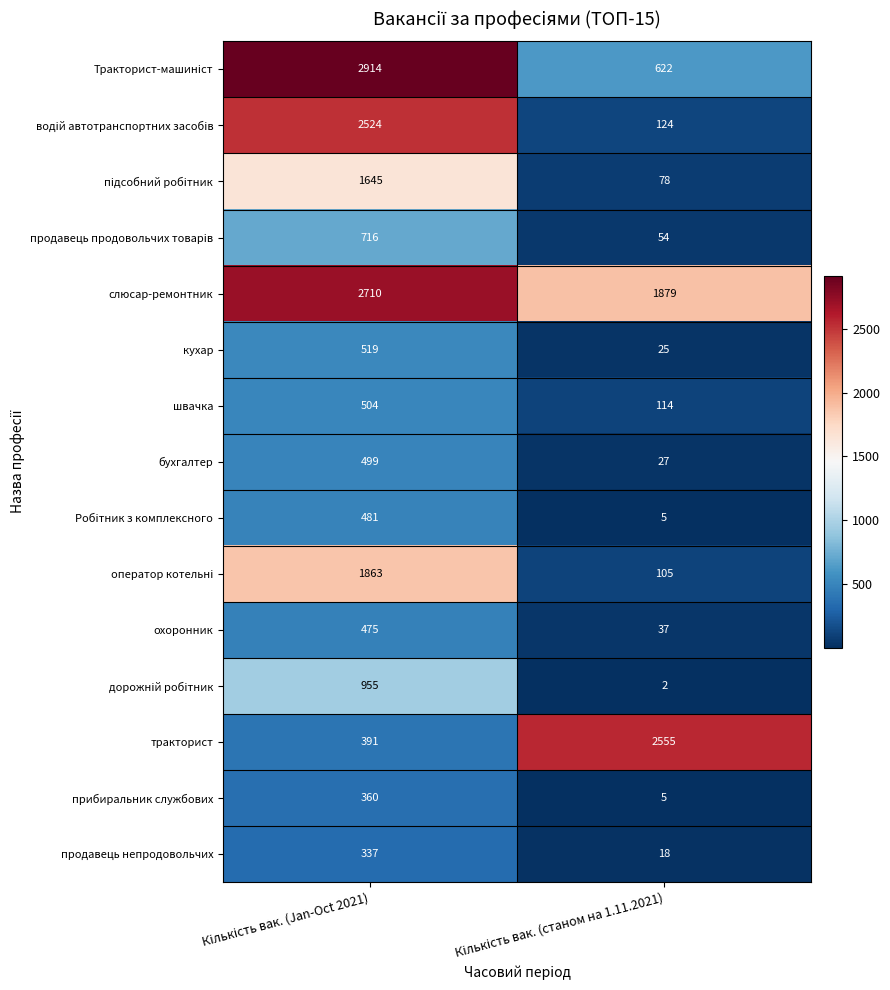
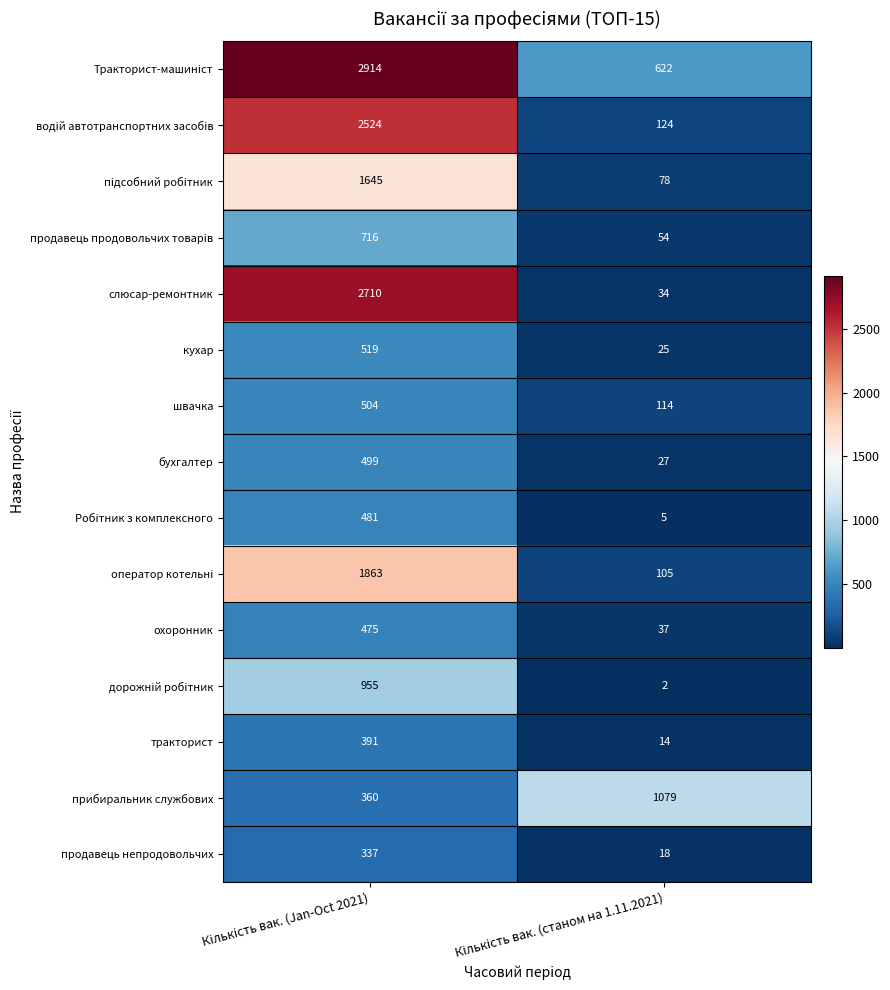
  {
    "Тракторист-машиніст": {
      "Кількість вак. (Jan-Oct 2021)": 2914,
      "Кількість вак. (станом на 1.11.2021)": 622
    },
    "водій автотранспортних засобів": {
      "Кількість вак. (Jan-Oct 2021)": 2524,
      "Кількість вак. (станом на 1.11.2021)": 124
    },
    "підсобний робітник": {
      "Кількість вак. (Jan-Oct 2021)": 1645,
      "Кількість вак. (станом на 1.11.2021)": 78
    },
    "продавець продовольчих товарів": {
      "Кількість вак. (Jan-Oct 2021)": 716,
      "Кількість вак. (станом на 1.11.2021)": 54
    },
    "слюсар-ремонтник": {
      "Кількість вак. (Jan-Oct 2021)": 2710,
-     "Кількість вак. (станом на 1.11.2021)": 1879
+     "Кількість вак. (станом на 1.11.2021)": 34
    },
    "кухар": {
      "Кількість вак. (Jan-Oct 2021)": 519,
      "Кількість вак. (станом на 1.11.2021)": 25
    },
    "швачка": {
      "Кількість вак. (Jan-Oct 2021)": 504,
      "Кількість вак. (станом на 1.11.2021)": 114
    },
    "бухгалтер": {
      "Кількість вак. (Jan-Oct 2021)": 499,
      "Кількість вак. (станом на 1.11.2021)": 27
    },
    "Робітник з комплексного": {
      "Кількість вак. (Jan-Oct 2021)": 481,
      "Кількість вак. (станом на 1.11.2021)": 5
    },
    "оператор котельні": {
      "Кількість вак. (Jan-Oct 2021)": 1863,
      "Кількість вак. (станом на 1.11.2021)": 105
    },
    "охоронник": {
      "Кількість вак. (Jan-Oct 2021)": 475,
      "Кількість вак. (станом на 1.11.2021)": 37
    },
    "дорожній робітник": {
      "Кількість вак. (Jan-Oct 2021)": 955,
      "Кількість вак. (станом на 1.11.2021)": 2
    },
    "тракторист": {
      "Кількість вак. (Jan-Oct 2021)": 391,
-     "Кількість вак. (станом на 1.11.2021)": 2555
+     "Кількість вак. (станом на 1.11.2021)": 14
    },
    "прибиральник службових": {
      "Кількість вак. (Jan-Oct 2021)": 360,
-     "Кількість вак. (станом на 1.11.2021)": 5
+     "Кількість вак. (станом на 1.11.2021)": 1079
    },
    "продавець непродовольчих": {
      "Кількість вак. (Jan-Oct 2021)": 337,
      "Кількість вак. (станом на 1.11.2021)": 18
    }
  }
